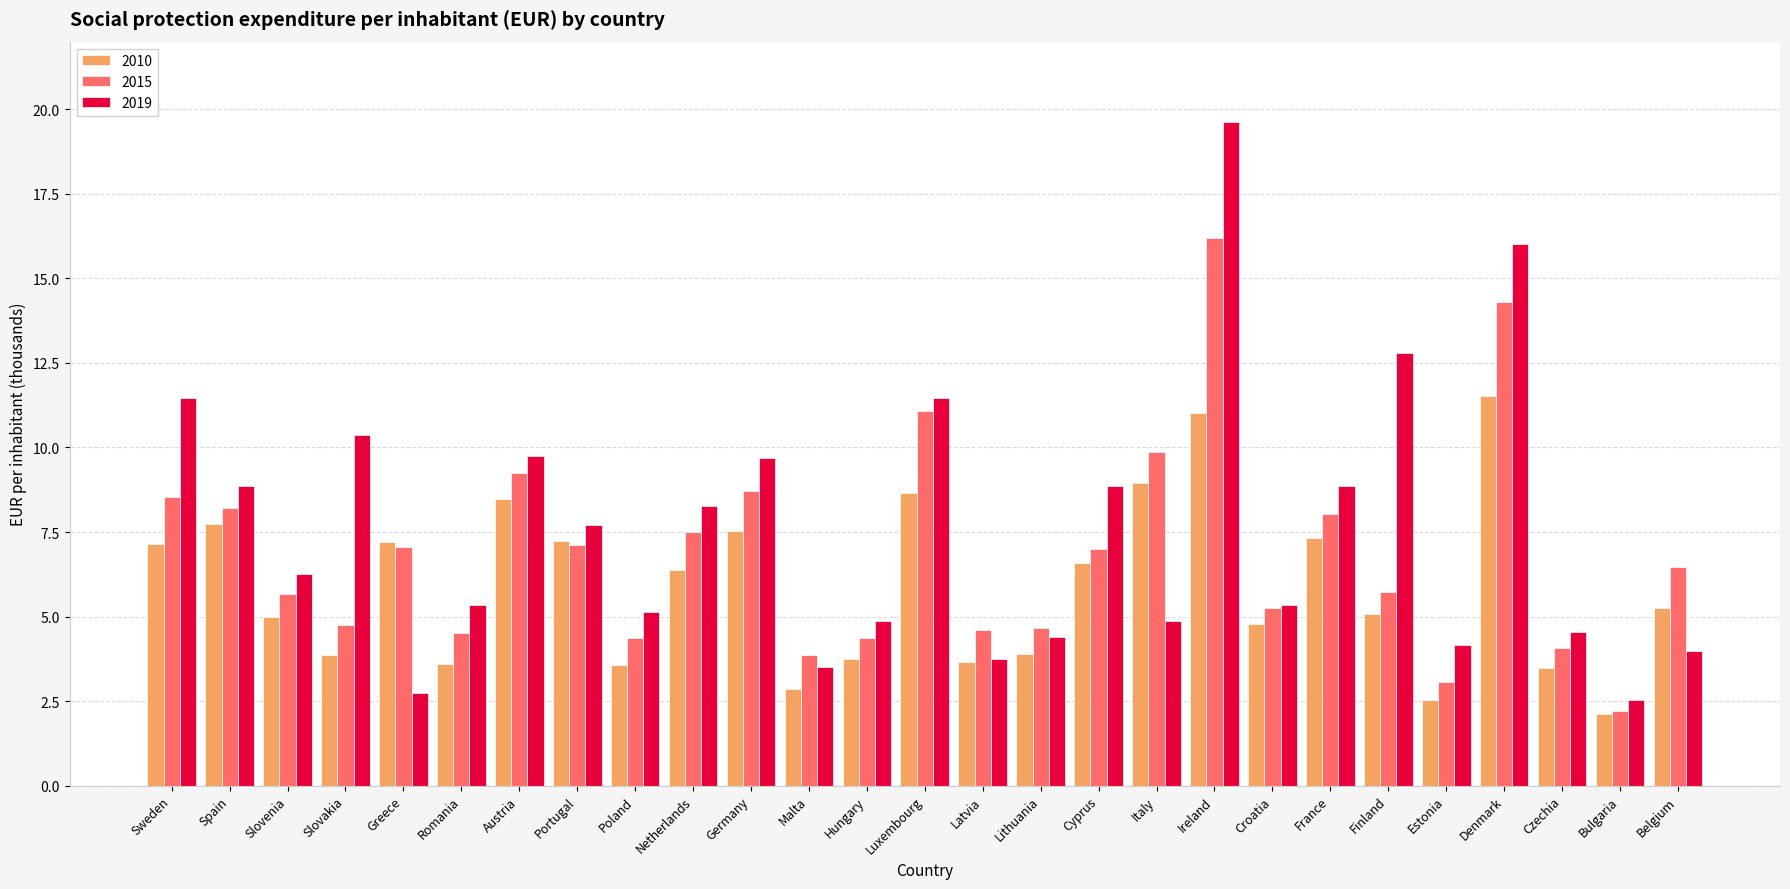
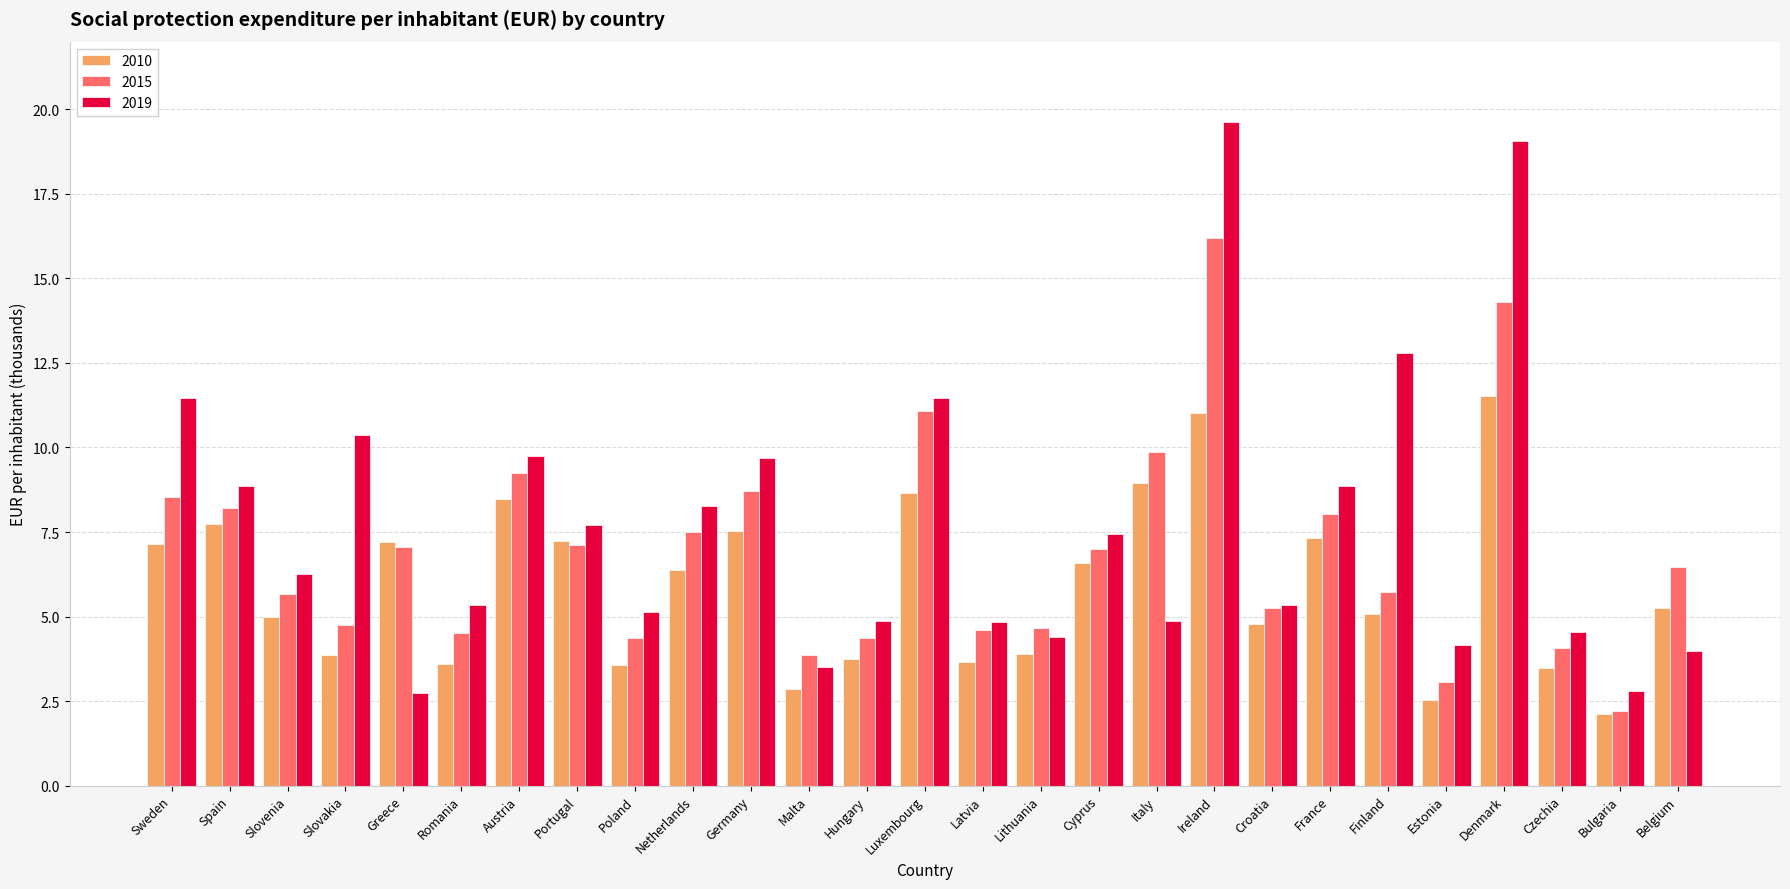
  {
    "2019": {
      "Sweden": 11.5,
      "Spain": 8.8,
      "Slovenia": 6.3,
      "Slovakia": 10.4,
      "Greece": 2.7,
      "Romania": 5.3,
      "Austria": 9.8,
      "Portugal": 7.7,
      "Poland": 5.1,
      "Netherlands": 8.3,
      "Germany": 9.7,
      "Malta": 3.5,
      "Hungary": 4.9,
      "Luxembourg": 11.5,
-     "Latvia": 3.7,
+     "Latvia": 4.8,
      "Lithuania": 4.4,
-     "Cyprus": 8.9,
+     "Cyprus": 7.4,
      "Italy": 4.9,
      "Ireland": 19.6,
      "Croatia": 5.3,
      "France": 8.9,
      "Finland": 12.8,
      "Estonia": 4.2,
-     "Denmark": 16.0,
+     "Denmark": 19.1,
      "Czechia": 4.5,
-     "Bulgaria": 2.5,
+     "Bulgaria": 2.8,
      "Belgium": 4.0
    }
  }
